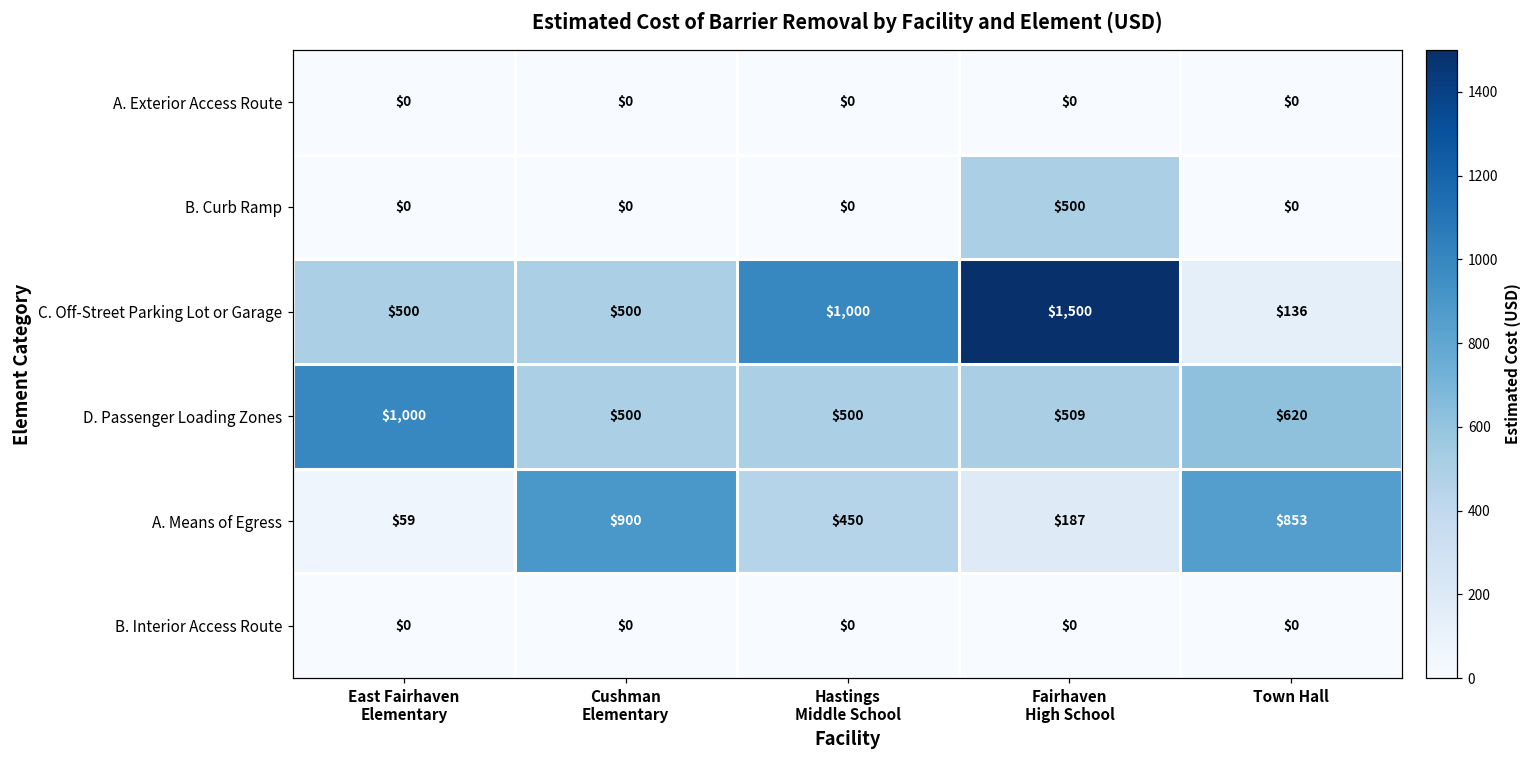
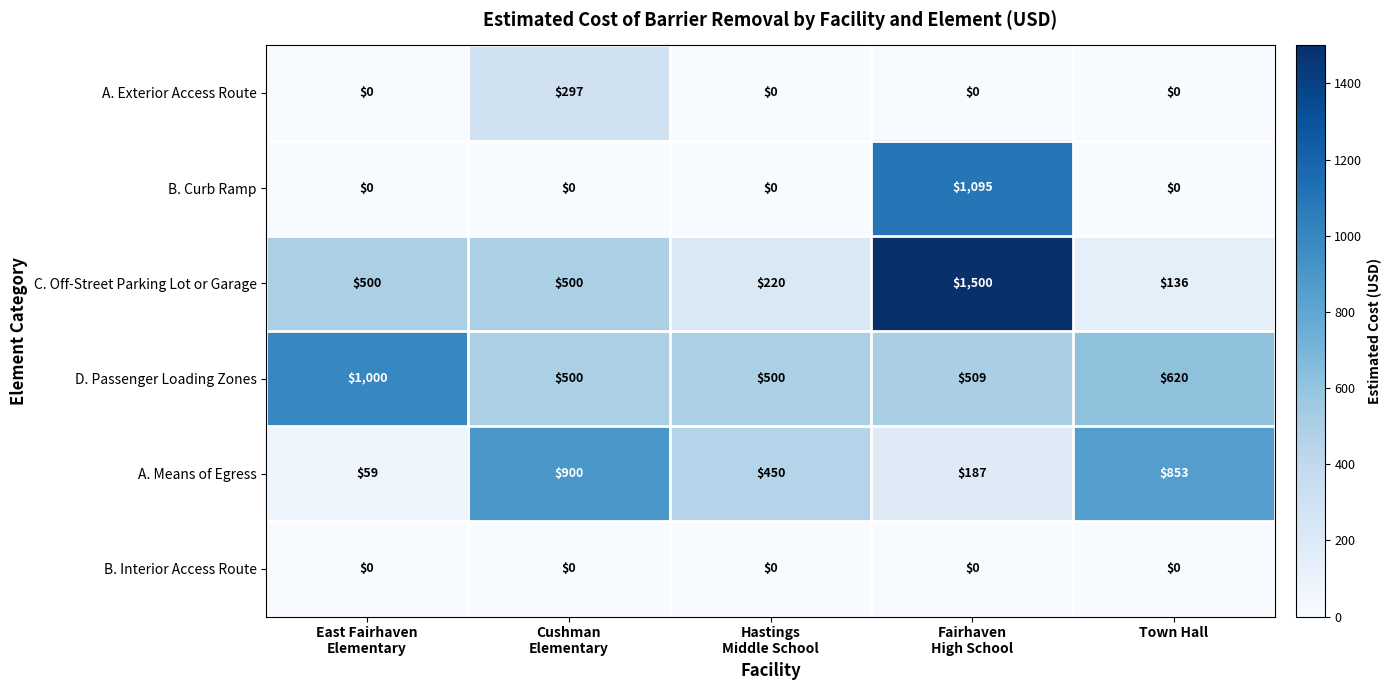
  {
    "A. Exterior Access Route": {
      "East Fairhaven Elementary": "$0",
-     "Cushman Elementary": "$0",
+     "Cushman Elementary": "$297",
      "Hastings Middle School": "$0",
      "Fairhaven High School": "$0",
      "Town Hall": "$0"
    },
    "B. Curb Ramp": {
      "East Fairhaven Elementary": "$0",
      "Cushman Elementary": "$0",
      "Hastings Middle School": "$0",
-     "Fairhaven High School": "$500",
+     "Fairhaven High School": "$1,095",
      "Town Hall": "$0"
    },
    "C. Off-Street Parking Lot or Garage": {
      "East Fairhaven Elementary": "$500",
      "Cushman Elementary": "$500",
-     "Hastings Middle School": "$1,000",
+     "Hastings Middle School": "$220",
      "Fairhaven High School": "$1,500",
      "Town Hall": "$136"
    },
    "D. Passenger Loading Zones": {
      "East Fairhaven Elementary": "$1,000",
      "Cushman Elementary": "$500",
      "Hastings Middle School": "$500",
      "Fairhaven High School": "$509",
      "Town Hall": "$620"
    },
    "A. Means of Egress": {
      "East Fairhaven Elementary": "$59",
      "Cushman Elementary": "$900",
      "Hastings Middle School": "$450",
      "Fairhaven High School": "$187",
      "Town Hall": "$853"
    },
    "B. Interior Access Route": {
      "East Fairhaven Elementary": "$0",
      "Cushman Elementary": "$0",
      "Hastings Middle School": "$0",
      "Fairhaven High School": "$0",
      "Town Hall": "$0"
    }
  }
